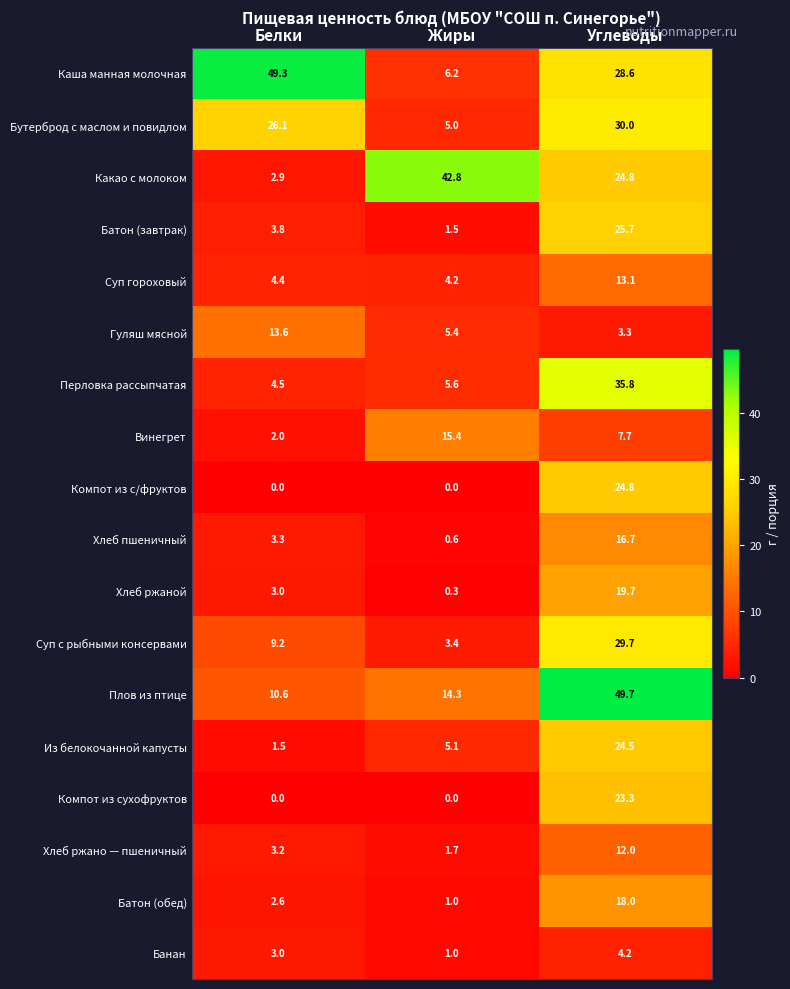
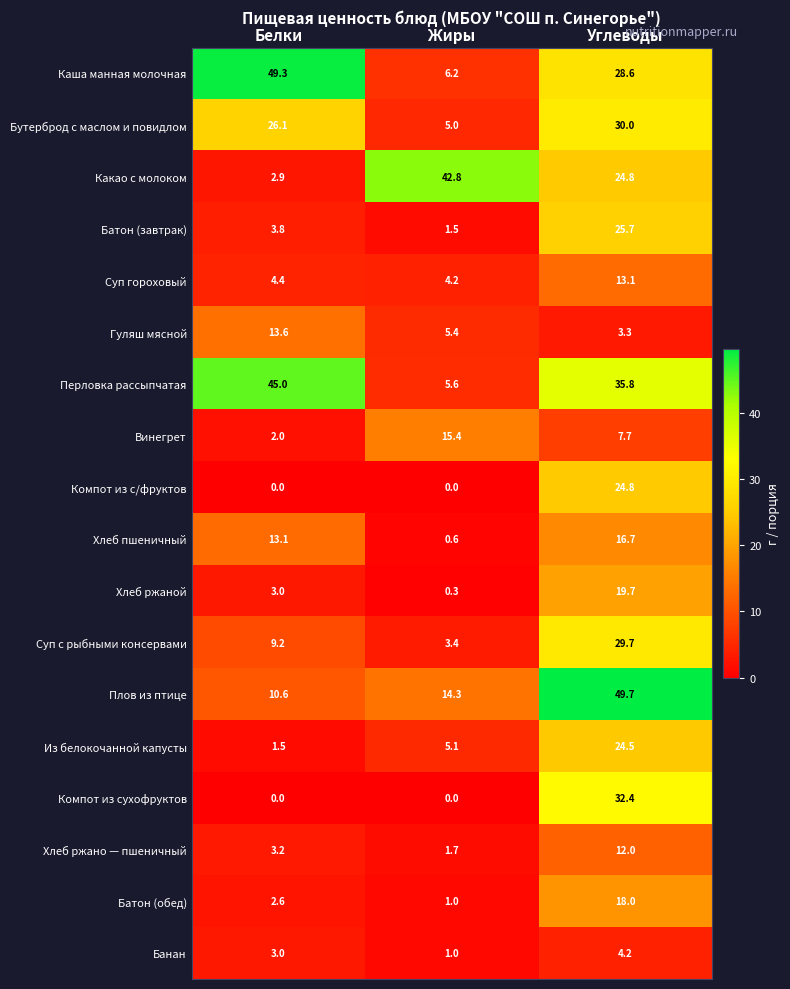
  {
    "Каша манная молочная": {
      "Белки": 49.3,
      "Жиры": 6.2,
      "Углеводы": 28.6
    },
    "Бутерброд с маслом и повидлом": {
      "Белки": 26.1,
      "Жиры": 5.0,
      "Углеводы": 30.0
    },
    "Какао с молоком": {
      "Белки": 2.9,
      "Жиры": 42.8,
      "Углеводы": 24.8
    },
    "Батон (завтрак)": {
      "Белки": 3.8,
      "Жиры": 1.5,
      "Углеводы": 25.7
    },
    "Суп гороховый": {
      "Белки": 4.4,
      "Жиры": 4.2,
      "Углеводы": 13.1
    },
    "Гуляш мясной": {
      "Белки": 13.6,
      "Жиры": 5.4,
      "Углеводы": 3.3
    },
    "Перловка рассыпчатая": {
-     "Белки": 4.5,
+     "Белки": 45.0,
      "Жиры": 5.6,
      "Углеводы": 35.8
    },
    "Винегрет": {
      "Белки": 2.0,
      "Жиры": 15.4,
      "Углеводы": 7.7
    },
    "Компот из с/фруктов": {
      "Белки": 0.0,
      "Жиры": 0.0,
      "Углеводы": 24.8
    },
    "Хлеб пшеничный": {
-     "Белки": 3.3,
+     "Белки": 13.1,
      "Жиры": 0.6,
      "Углеводы": 16.7
    },
    "Хлеб ржаной": {
      "Белки": 3.0,
      "Жиры": 0.3,
      "Углеводы": 19.7
    },
    "Суп с рыбными консервами": {
      "Белки": 9.2,
      "Жиры": 3.4,
      "Углеводы": 29.7
    },
    "Плов из птице": {
      "Белки": 10.6,
      "Жиры": 14.3,
      "Углеводы": 49.7
    },
    "Из белокочанной капусты": {
      "Белки": 1.5,
      "Жиры": 5.1,
      "Углеводы": 24.5
    },
    "Компот из сухофруктов": {
      "Белки": 0.0,
      "Жиры": 0.0,
-     "Углеводы": 23.3
+     "Углеводы": 32.4
    },
    "Хлеб ржано — пшеничный": {
      "Белки": 3.2,
      "Жиры": 1.7,
      "Углеводы": 12.0
    },
    "Батон (обед)": {
      "Белки": 2.6,
      "Жиры": 1.0,
      "Углеводы": 18.0
    },
    "Банан": {
      "Белки": 3.0,
      "Жиры": 1.0,
      "Углеводы": 4.2
    }
  }
